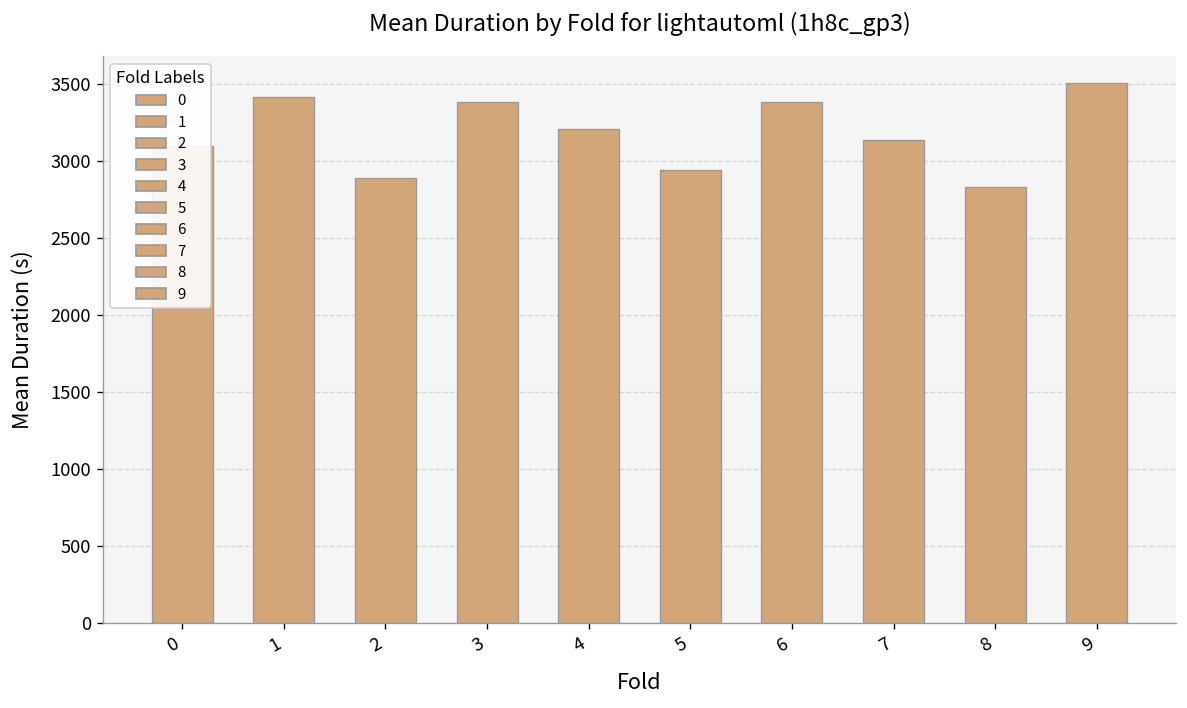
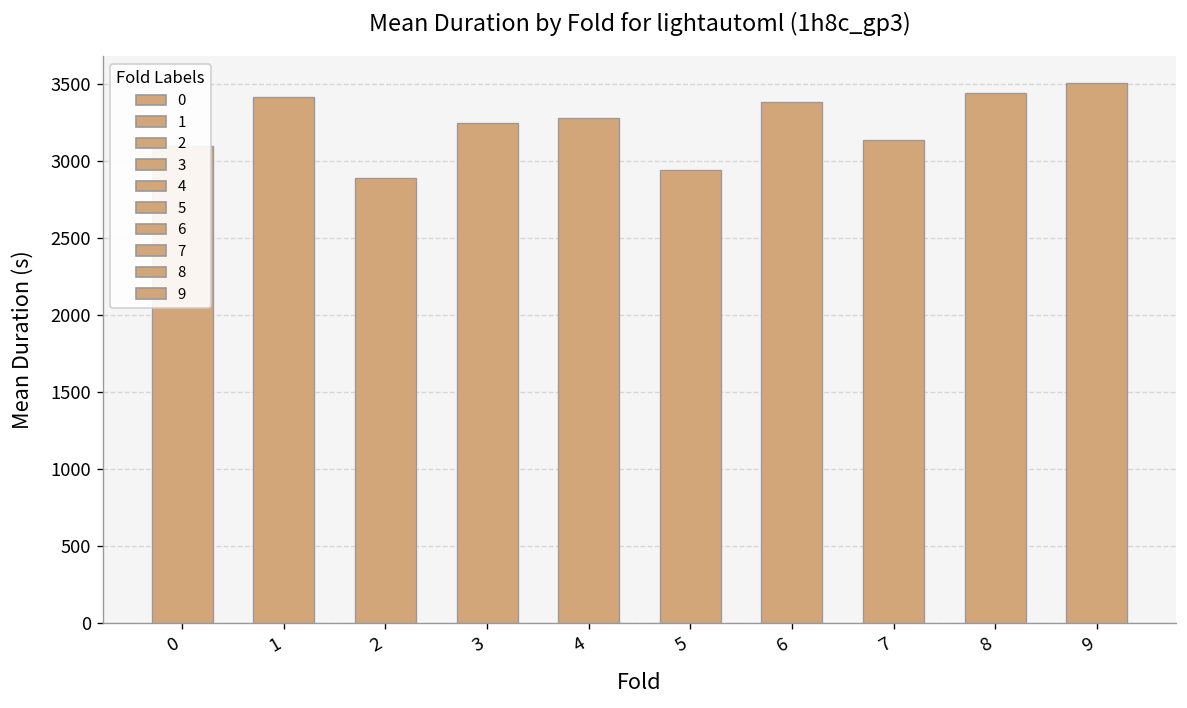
  {
    "1": 3410,
    "2": 2890,
-   "3": 3380,
-   "4": 3210,
+   "3": 3250,
+   "4": 3280,
    "5": 2940,
    "6": 3380,
    "7": 3140,
-   "8": 2830,
+   "8": 3440,
    "9": 3500
  }
